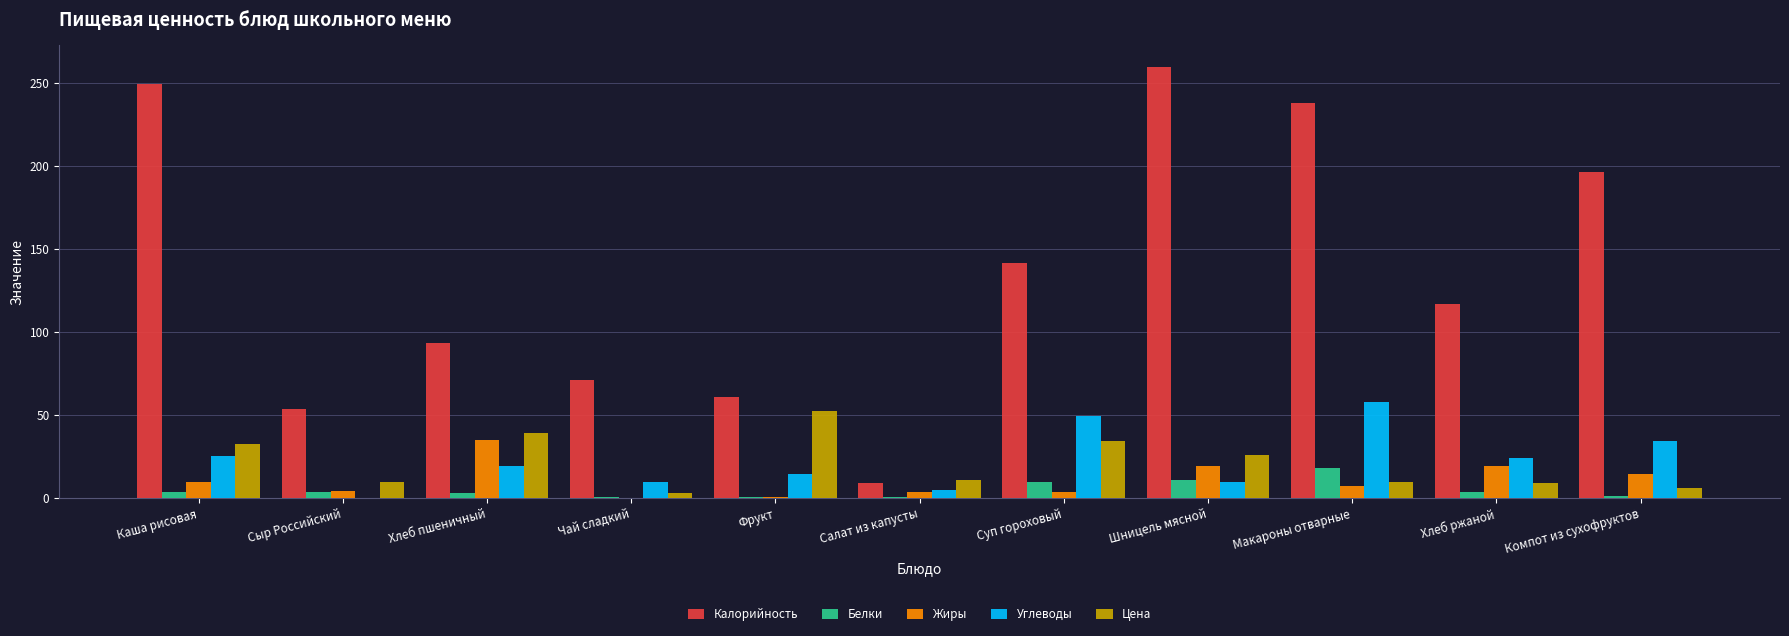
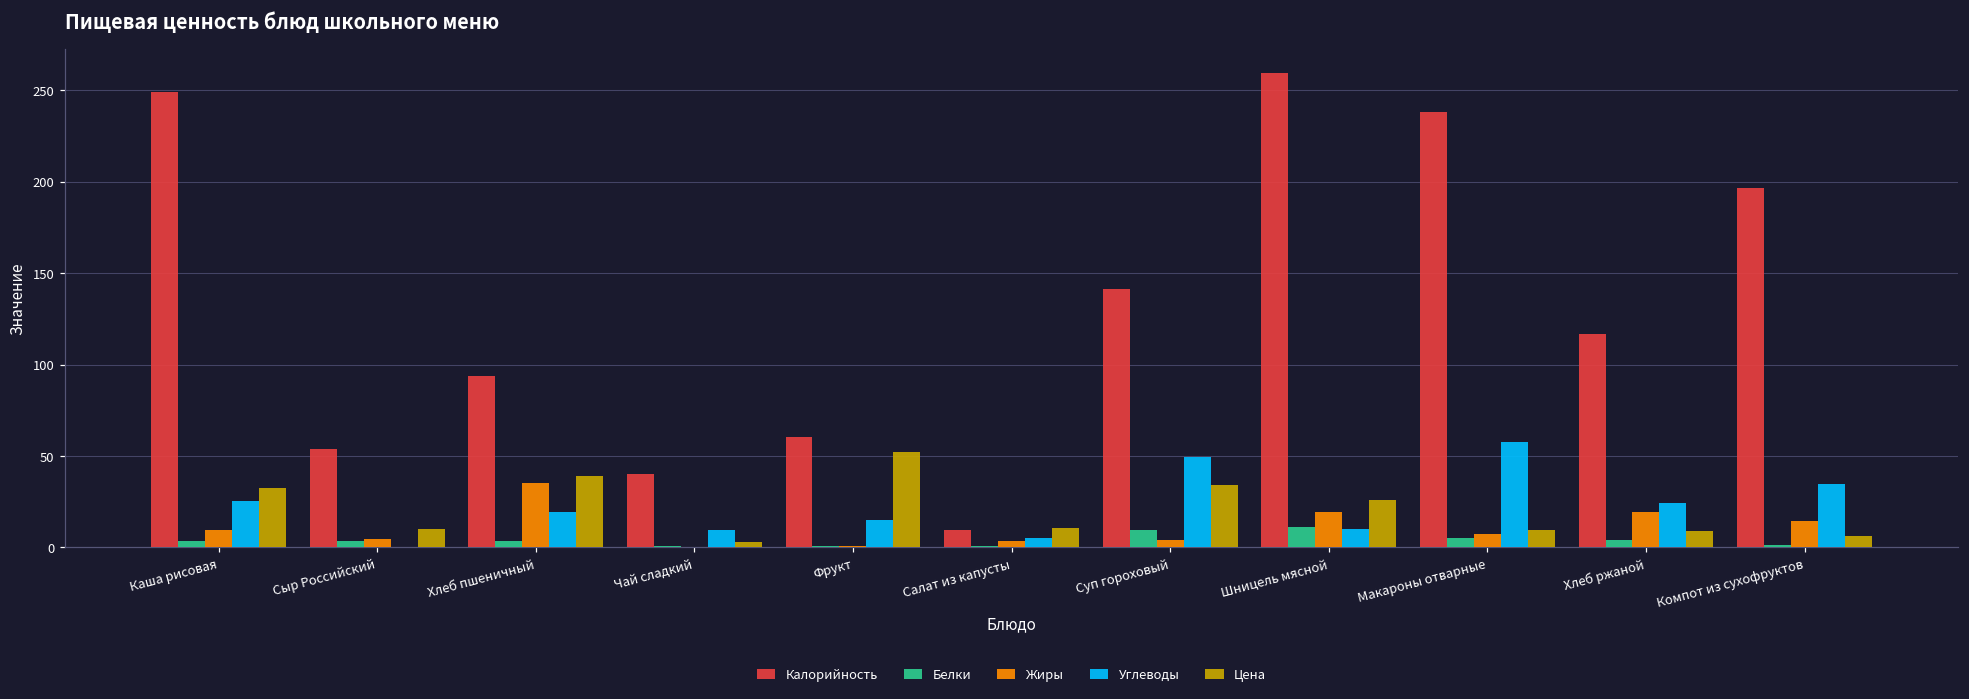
  {
    "Калорийность": {
      "Каша рисовая": 249,
      "Сыр Российский": 54,
      "Хлеб пшеничный": 94,
-     "Чай сладкий": 71,
+     "Чай сладкий": 40,
      "Фрукт": 61,
      "Салат из капусты": 9,
      "Суп гороховый": 141,
      "Шницель мясной": 260,
      "Макароны отварные": 238,
      "Хлеб ржаной": 117,
      "Компот из сухофруктов": 196
    },
    "Белки": {
      "Каша рисовая": 4,
      "Сыр Российский": 3,
      "Хлеб пшеничный": 3,
      "Суп гороховый": 9,
      "Шницель мясной": 11,
-     "Макароны отварные": 18,
+     "Макароны отварные": 5,
      "Хлеб ржаной": 4
    },
    "Жиры": {
      "Каша рисовая": 9,
      "Сыр Российский": 4,
      "Хлеб пшеничный": 35,
      "Чай сладкий": 0,
      "Салат из капусты": 4,
      "Суп гороховый": 4,
      "Шницель мясной": 20,
      "Макароны отварные": 8,
      "Хлеб ржаной": 19,
      "Компот из сухофруктов": 15
    },
    "Углеводы": {
      "Каша рисовая": 26,
      "Сыр Российский": 0,
      "Хлеб пшеничный": 19,
      "Чай сладкий": 9,
      "Фрукт": 15,
      "Салат из капусты": 5,
      "Суп гороховый": 49,
      "Шницель мясной": 10,
      "Макароны отварные": 58,
      "Хлеб ржаной": 24,
      "Компот из сухофруктов": 35
    },
    "Цена": {
      "Каша рисовая": 32,
      "Сыр Российский": 10,
      "Хлеб пшеничный": 39,
      "Чай сладкий": 3,
      "Фрукт": 52,
      "Салат из капусты": 11,
      "Суп гороховый": 34,
      "Шницель мясной": 26,
      "Макароны отварные": 10,
      "Хлеб ржаной": 9,
      "Компот из сухофруктов": 6
    }
  }
